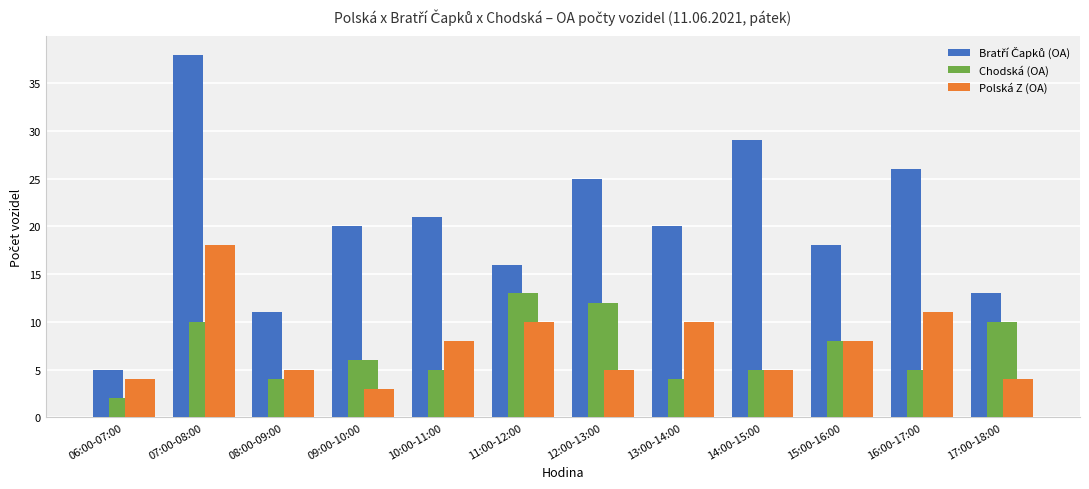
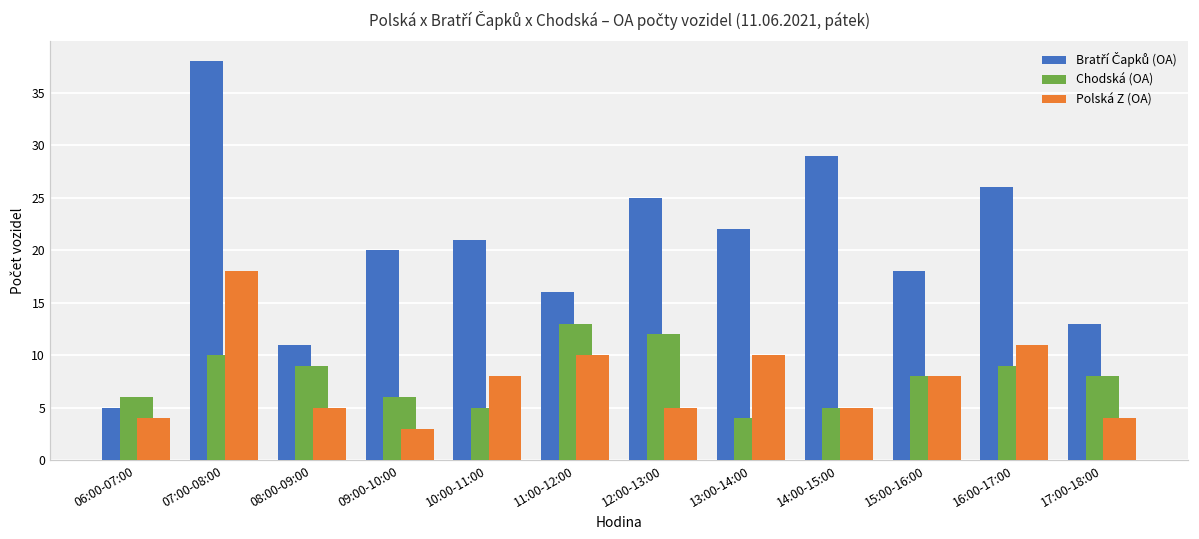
  {
    "Bratří Čapků (OA)": {
      "06:00-07:00": 5,
      "07:00-08:00": 38,
      "08:00-09:00": 11,
      "09:00-10:00": 20,
      "10:00-11:00": 21,
      "11:00-12:00": 16,
      "12:00-13:00": 25,
-     "13:00-14:00": 20,
+     "13:00-14:00": 22,
      "14:00-15:00": 29,
      "15:00-16:00": 18,
      "16:00-17:00": 26,
      "17:00-18:00": 13
    },
    "Chodská (OA)": {
-     "06:00-07:00": 2,
+     "06:00-07:00": 6,
      "07:00-08:00": 10,
-     "08:00-09:00": 4,
+     "08:00-09:00": 9,
      "09:00-10:00": 6,
      "10:00-11:00": 5,
      "11:00-12:00": 13,
      "12:00-13:00": 12,
      "13:00-14:00": 4,
      "14:00-15:00": 5,
      "15:00-16:00": 8,
-     "16:00-17:00": 5,
-     "17:00-18:00": 10
+     "16:00-17:00": 9,
+     "17:00-18:00": 8
    },
    "Polská Z (OA)": {
      "06:00-07:00": 4,
      "07:00-08:00": 18,
      "08:00-09:00": 5,
      "09:00-10:00": 3,
      "10:00-11:00": 8,
      "11:00-12:00": 10,
      "12:00-13:00": 5,
      "13:00-14:00": 10,
      "14:00-15:00": 5,
      "15:00-16:00": 8,
      "16:00-17:00": 11,
      "17:00-18:00": 4
    }
  }
